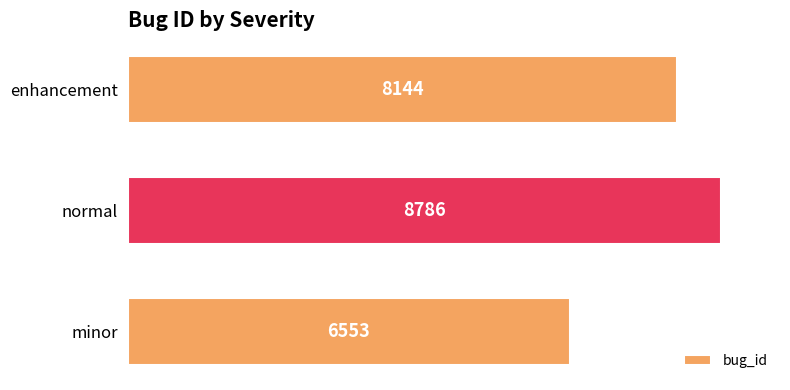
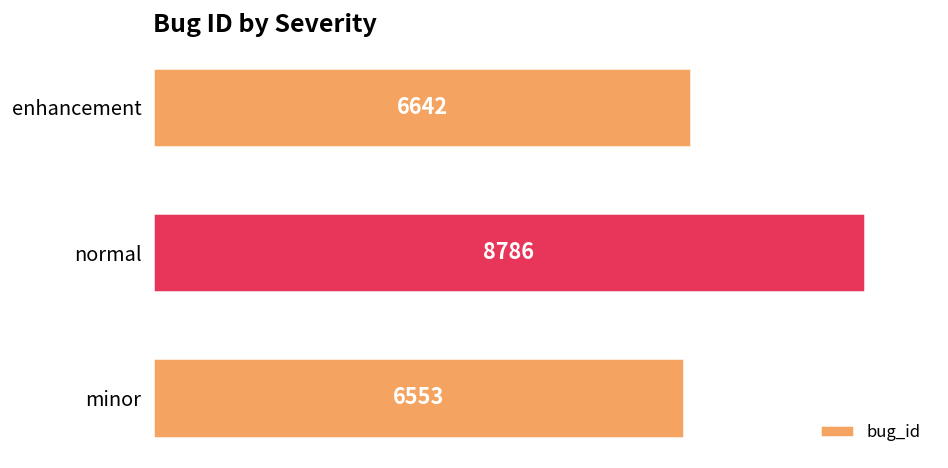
  {
-   "enhancement": 8144,
+   "enhancement": 6642,
    "normal": 8786,
    "minor": 6553
  }
